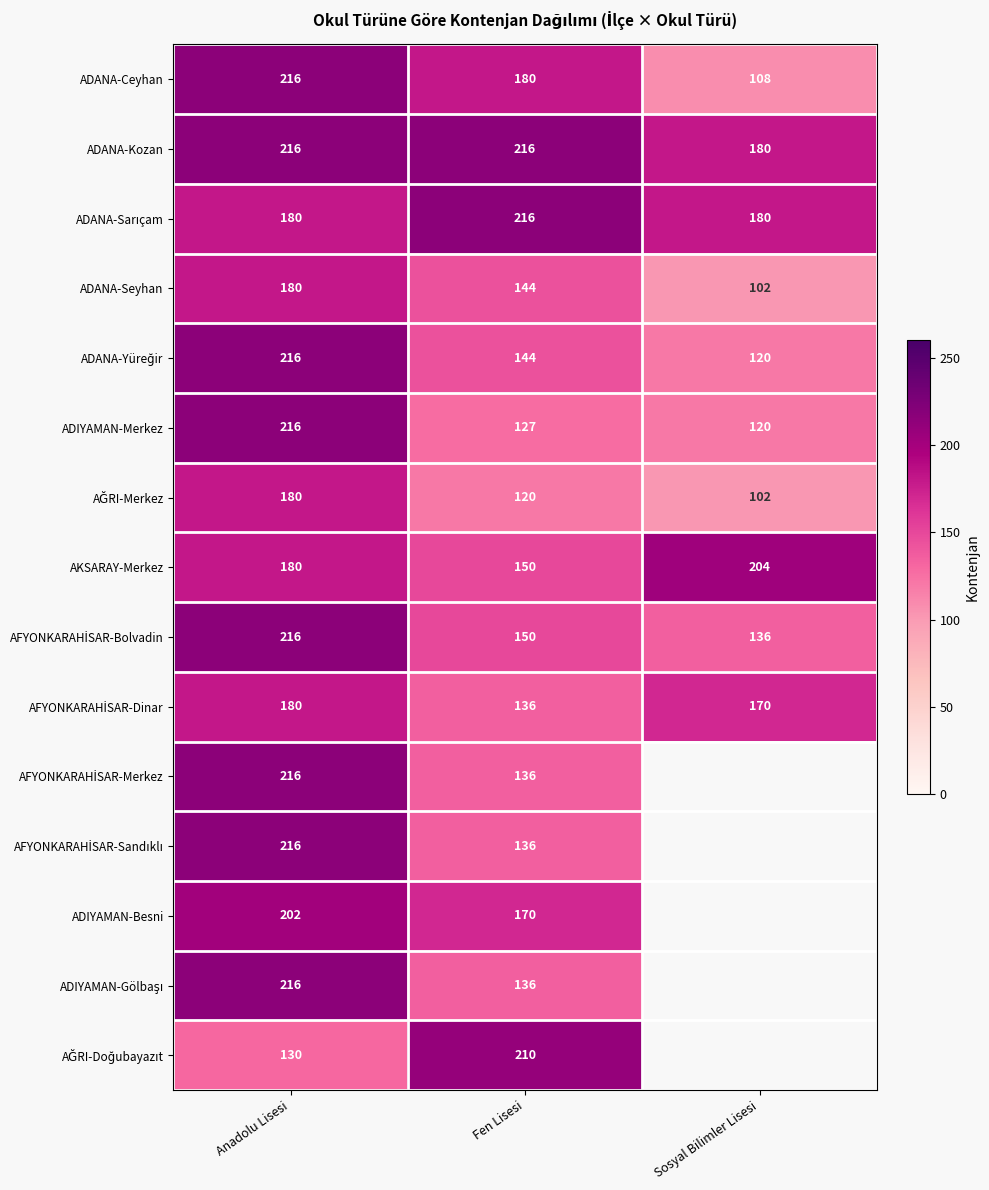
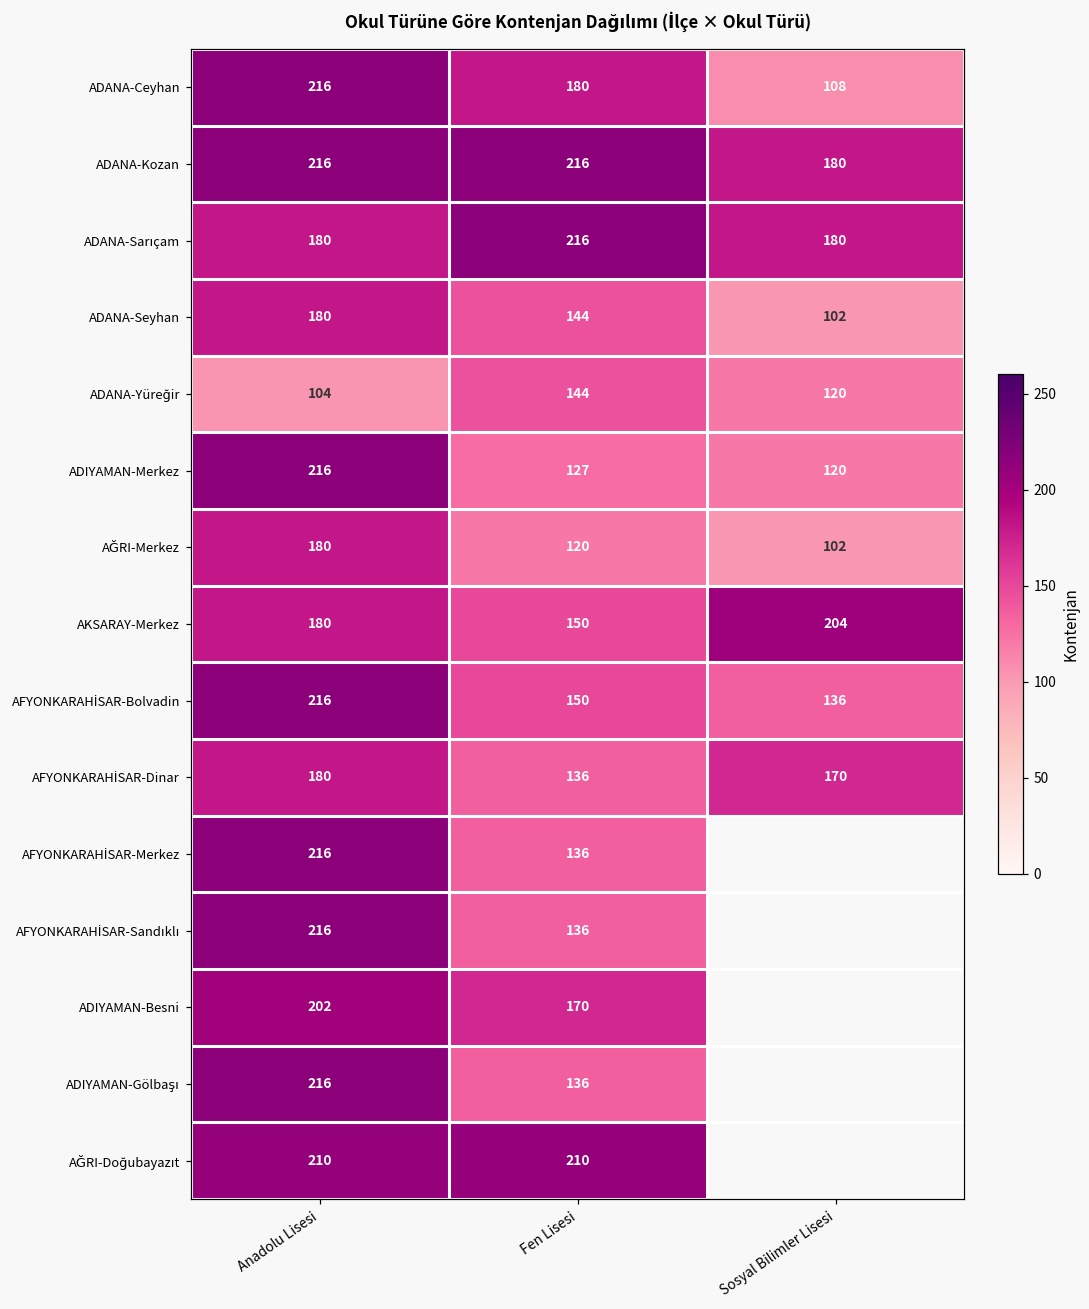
  {
    "ADANA-Ceyhan": {
      "Anadolu Lisesi": 216,
      "Fen Lisesi": 180,
      "Sosyal Bilimler Lisesi": 108
    },
    "ADANA-Kozan": {
      "Anadolu Lisesi": 216,
      "Fen Lisesi": 216,
      "Sosyal Bilimler Lisesi": 180
    },
    "ADANA-Sarıçam": {
      "Anadolu Lisesi": 180,
      "Fen Lisesi": 216,
      "Sosyal Bilimler Lisesi": 180
    },
    "ADANA-Seyhan": {
      "Anadolu Lisesi": 180,
      "Fen Lisesi": 144,
      "Sosyal Bilimler Lisesi": 102
    },
    "ADANA-Yüreğir": {
-     "Anadolu Lisesi": 216,
+     "Anadolu Lisesi": 104,
      "Fen Lisesi": 144,
      "Sosyal Bilimler Lisesi": 120
    },
    "ADIYAMAN-Merkez": {
      "Anadolu Lisesi": 216,
      "Fen Lisesi": 127,
      "Sosyal Bilimler Lisesi": 120
    },
    "AĞRI-Merkez": {
      "Anadolu Lisesi": 180,
      "Fen Lisesi": 120,
      "Sosyal Bilimler Lisesi": 102
    },
    "AKSARAY-Merkez": {
      "Anadolu Lisesi": 180,
      "Fen Lisesi": 150,
      "Sosyal Bilimler Lisesi": 204
    },
    "AFYONKARAHİSAR-Bolvadin": {
      "Anadolu Lisesi": 216,
      "Fen Lisesi": 150,
      "Sosyal Bilimler Lisesi": 136
    },
    "AFYONKARAHİSAR-Dinar": {
      "Anadolu Lisesi": 180,
      "Fen Lisesi": 136,
      "Sosyal Bilimler Lisesi": 170
    },
    "AFYONKARAHİSAR-Merkez": {
      "Anadolu Lisesi": 216,
      "Fen Lisesi": 136
    },
    "AFYONKARAHİSAR-Sandıklı": {
      "Anadolu Lisesi": 216,
      "Fen Lisesi": 136
    },
    "ADIYAMAN-Besni": {
      "Anadolu Lisesi": 202,
      "Fen Lisesi": 170
    },
    "ADIYAMAN-Gölbaşı": {
      "Anadolu Lisesi": 216,
      "Fen Lisesi": 136
    },
    "AĞRI-Doğubayazıt": {
-     "Anadolu Lisesi": 130,
+     "Anadolu Lisesi": 210,
      "Fen Lisesi": 210
    }
  }
